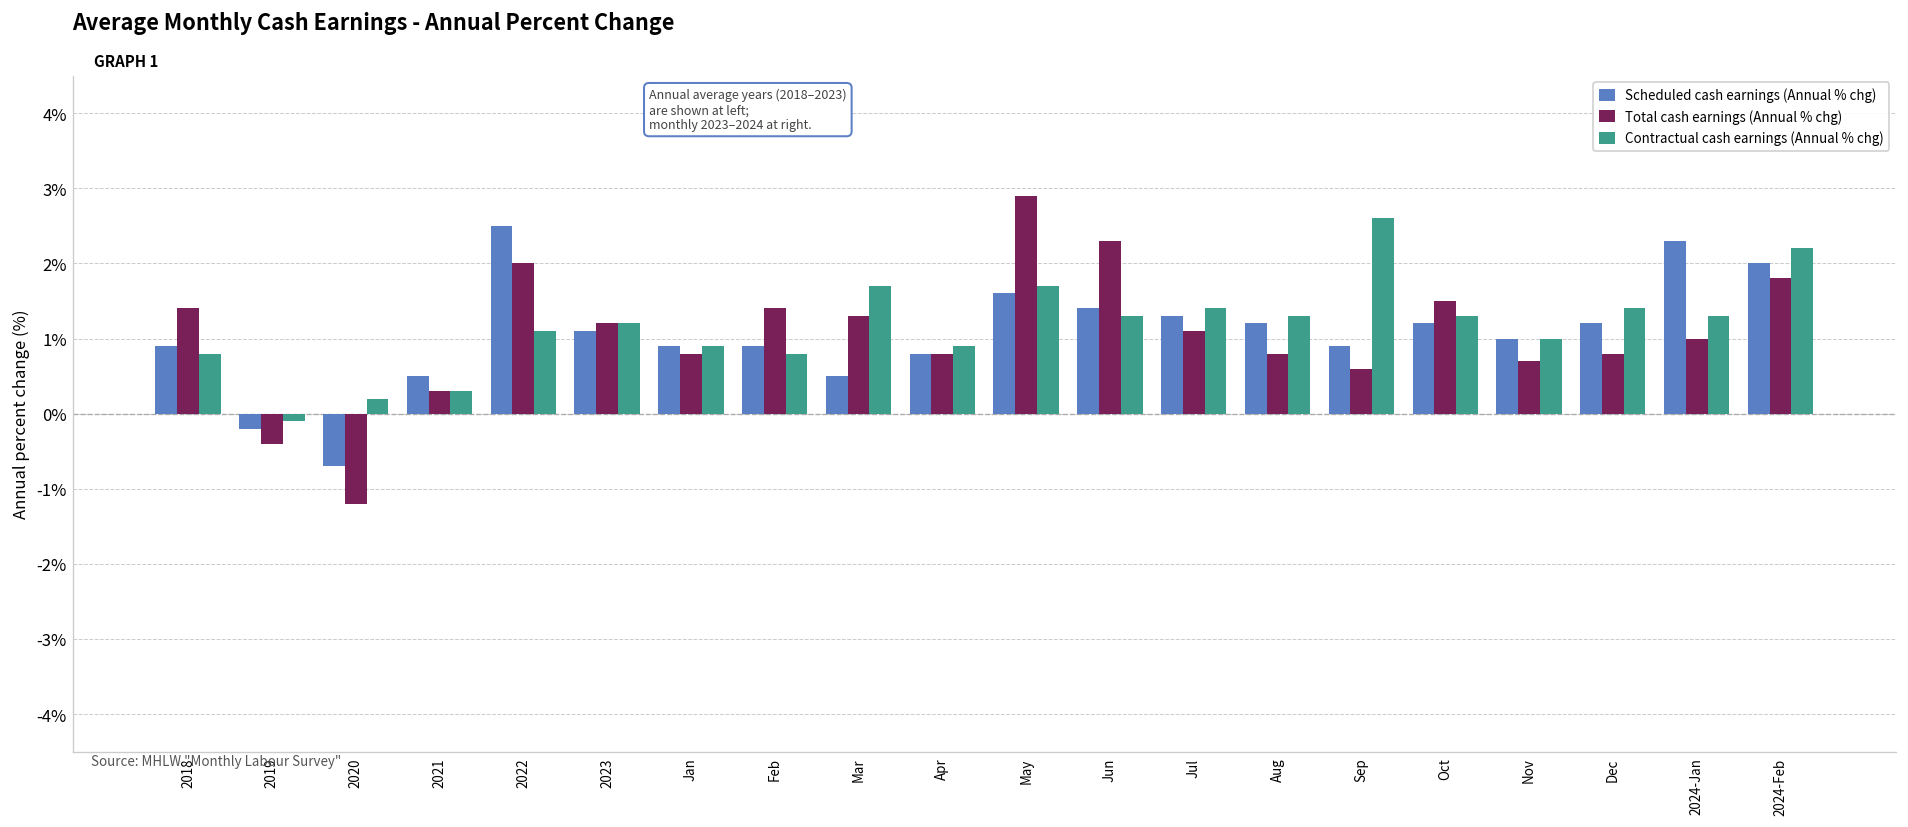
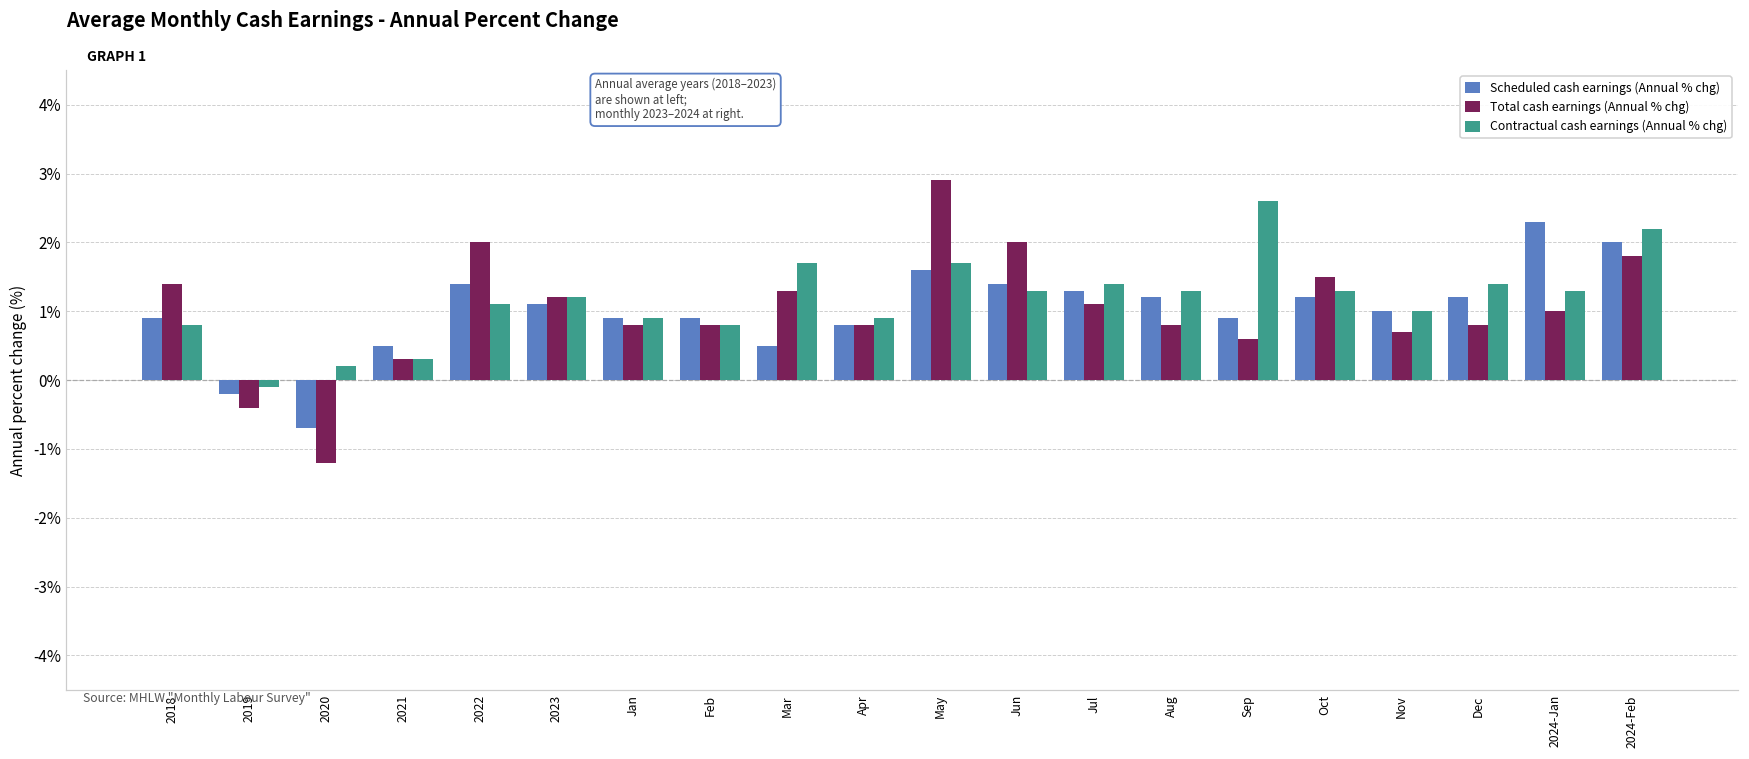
  {
    "Scheduled cash earnings (Annual % chg)": {
      "2018": "0.9%",
      "2019": "-0.2%",
      "2020": "-0.7%",
      "2021": "0.5%",
-     "2022": "2.5%",
+     "2022": "1.4%",
      "2023": "1.1%",
      "Jan": "0.9%",
      "Feb": "0.9%",
      "Mar": "0.5%",
      "Apr": "0.8%",
      "May": "1.6%",
      "Jun": "1.4%",
      "Jul": "1.3%",
      "Aug": "1.2%",
      "Sep": "0.9%",
      "Oct": "1.2%",
      "Nov": "1.0%",
      "Dec": "1.2%",
      "2024-Jan": "2.3%",
      "2024-Feb": "2.0%"
    },
    "Total cash earnings (Annual % chg)": {
      "2018": "1.4%",
      "2019": "-0.4%",
      "2020": "-1.2%",
      "2021": "0.3%",
      "2022": "2.0%",
      "2023": "1.2%",
      "Jan": "0.8%",
-     "Feb": "1.4%",
+     "Feb": "0.8%",
      "Mar": "1.3%",
      "Apr": "0.8%",
      "May": "2.9%",
-     "Jun": "2.3%",
+     "Jun": "2.0%",
      "Jul": "1.1%",
      "Aug": "0.8%",
      "Sep": "0.6%",
      "Oct": "1.5%",
      "Nov": "0.7%",
      "Dec": "0.8%",
      "2024-Jan": "1.0%",
      "2024-Feb": "1.8%"
    },
    "Contractual cash earnings (Annual % chg)": {
      "2018": "0.8%",
      "2019": "-0.1%",
      "2020": "0.2%",
      "2021": "0.3%",
      "2022": "1.1%",
      "2023": "1.2%",
      "Jan": "0.9%",
      "Feb": "0.8%",
      "Mar": "1.7%",
      "Apr": "0.9%",
      "May": "1.7%",
      "Jun": "1.3%",
      "Jul": "1.4%",
      "Aug": "1.3%",
      "Sep": "2.6%",
      "Oct": "1.3%",
      "Nov": "1.0%",
      "Dec": "1.4%",
      "2024-Jan": "1.3%",
      "2024-Feb": "2.2%"
    }
  }
